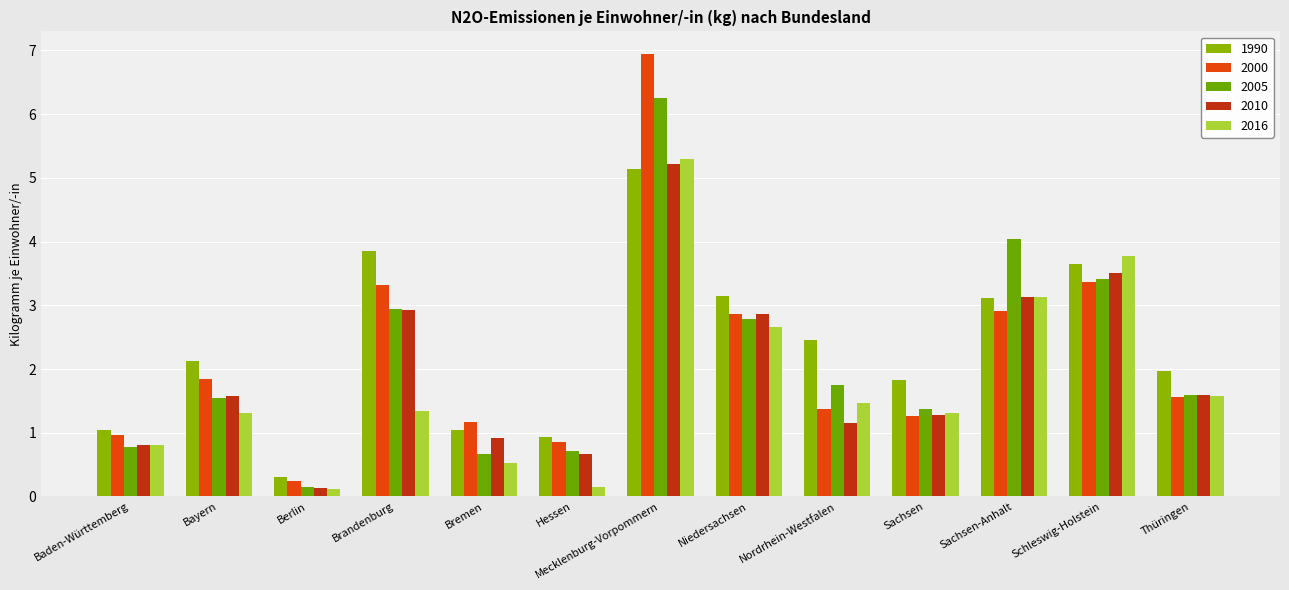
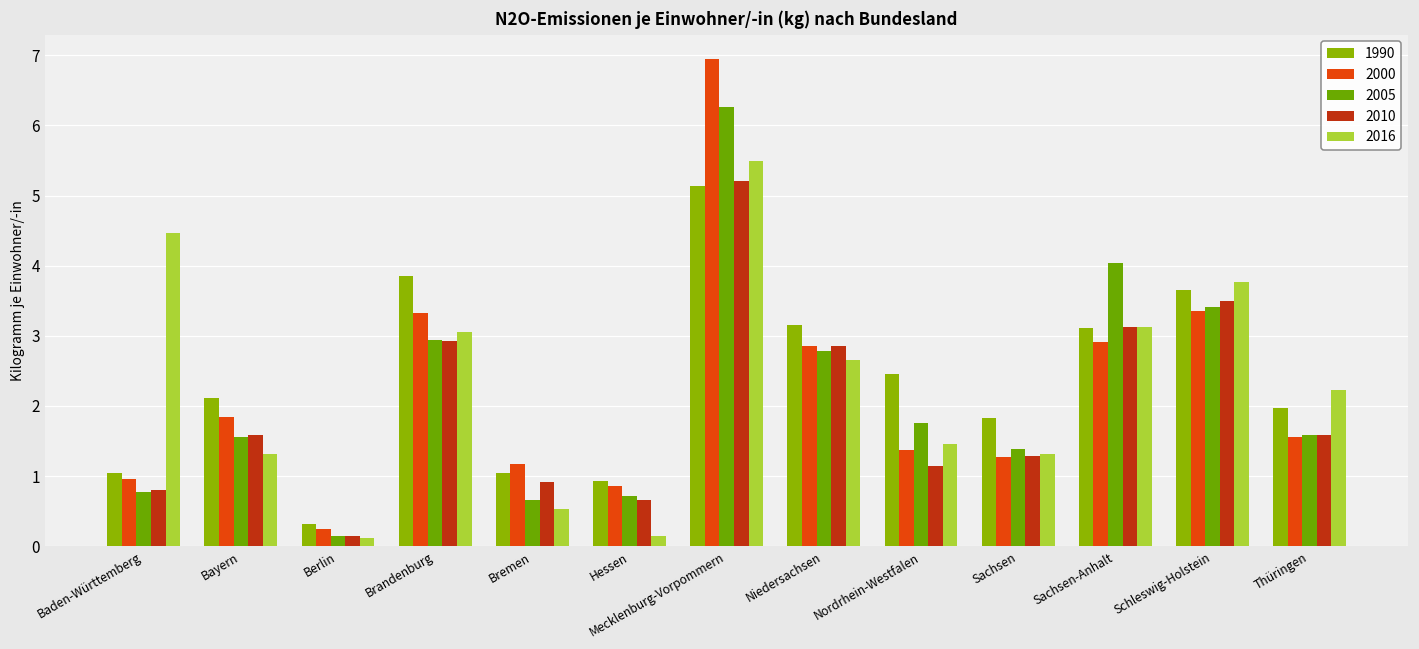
  {
    "2016": {
-     "Baden-Württemberg": 0.8,
+     "Baden-Württemberg": 4.5,
      "Bayern": 1.3,
      "Berlin": 0.1,
-     "Brandenburg": 1.3,
+     "Brandenburg": 3.1,
      "Bremen": 0.5,
      "Hessen": 0.2,
-     "Mecklenburg-Vorpommern": 5.3,
+     "Mecklenburg-Vorpommern": 5.5,
      "Niedersachsen": 2.7,
      "Nordrhein-Westfalen": 1.5,
      "Sachsen": 1.3,
      "Sachsen-Anhalt": 3.1,
      "Schleswig-Holstein": 3.8,
-     "Thüringen": 1.6
+     "Thüringen": 2.2
    }
  }
